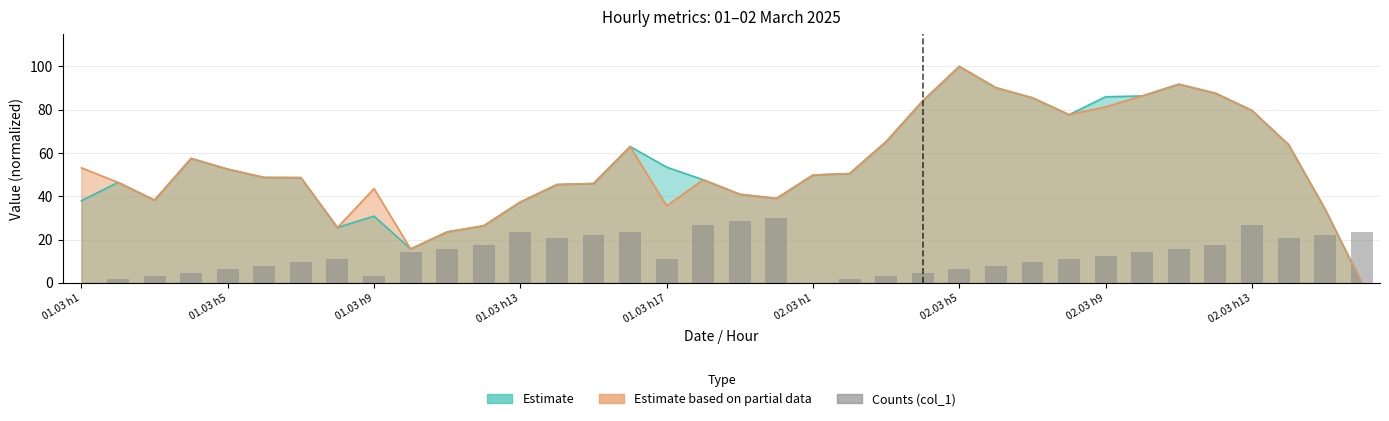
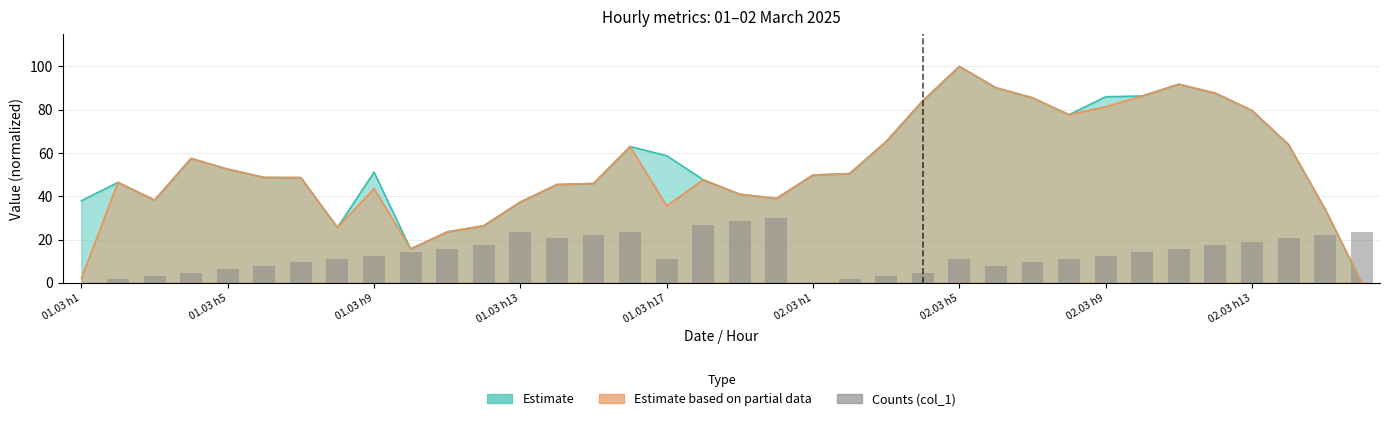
  {
    "Estimate": {
      "01.03 h1": 38,
-     "01.03 h9": 31,
-     "01.03 h17": 53,
+     "01.03 h9": 51,
+     "01.03 h17": 59,
      "02.03 h9": 86
    },
    "Counts (col_1)": {
      "01.03 h1": 0,
      "01.03 h5": 6,
-     "01.03 h9": 3,
+     "01.03 h9": 13,
      "01.03 h13": 24,
      "01.03 h17": 11,
      "02.03 h1": 0,
-     "02.03 h5": 6,
+     "02.03 h5": 11,
      "02.03 h9": 13,
-     "02.03 h13": 27
+     "02.03 h13": 19
    },
    "Estimate based on partial data": {
-     "01.03 h1": 53,
+     "01.03 h1": 2,
      "01.03 h9": 44,
      "01.03 h17": 36,
      "02.03 h9": 81
    }
  }
